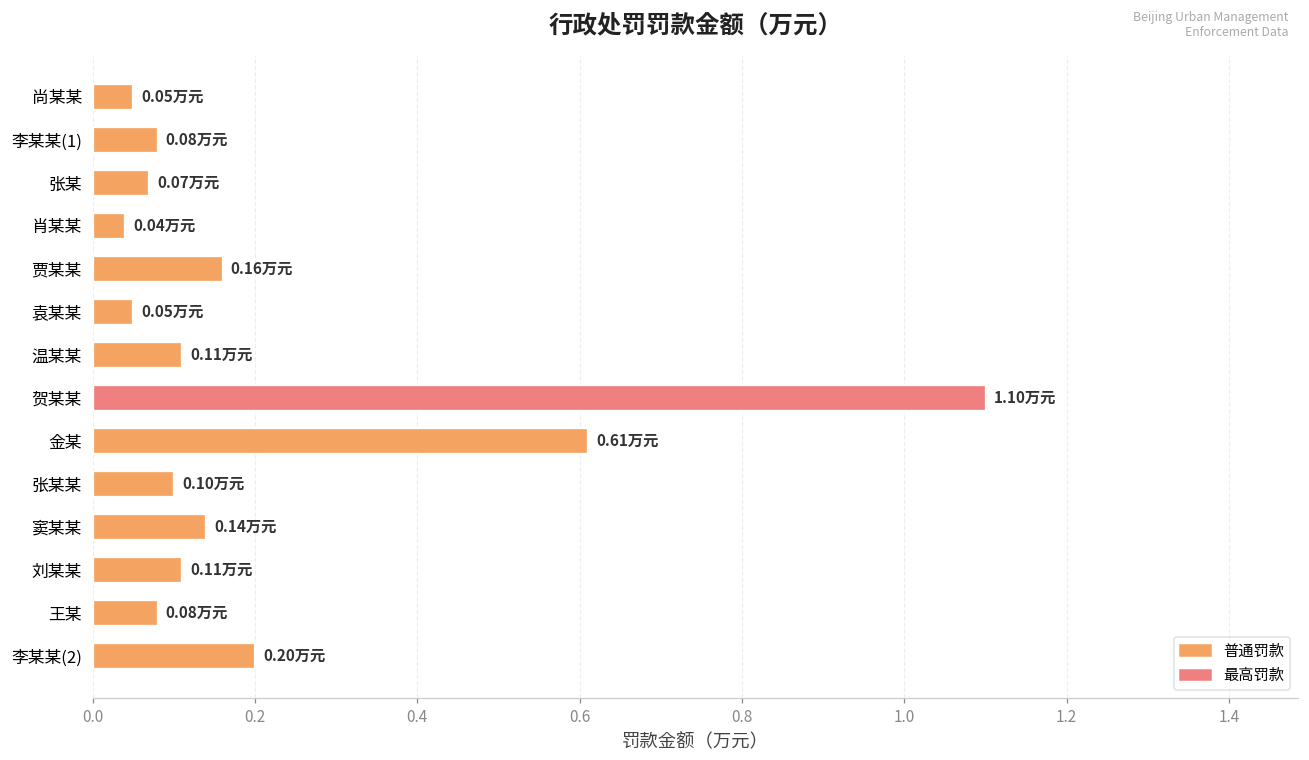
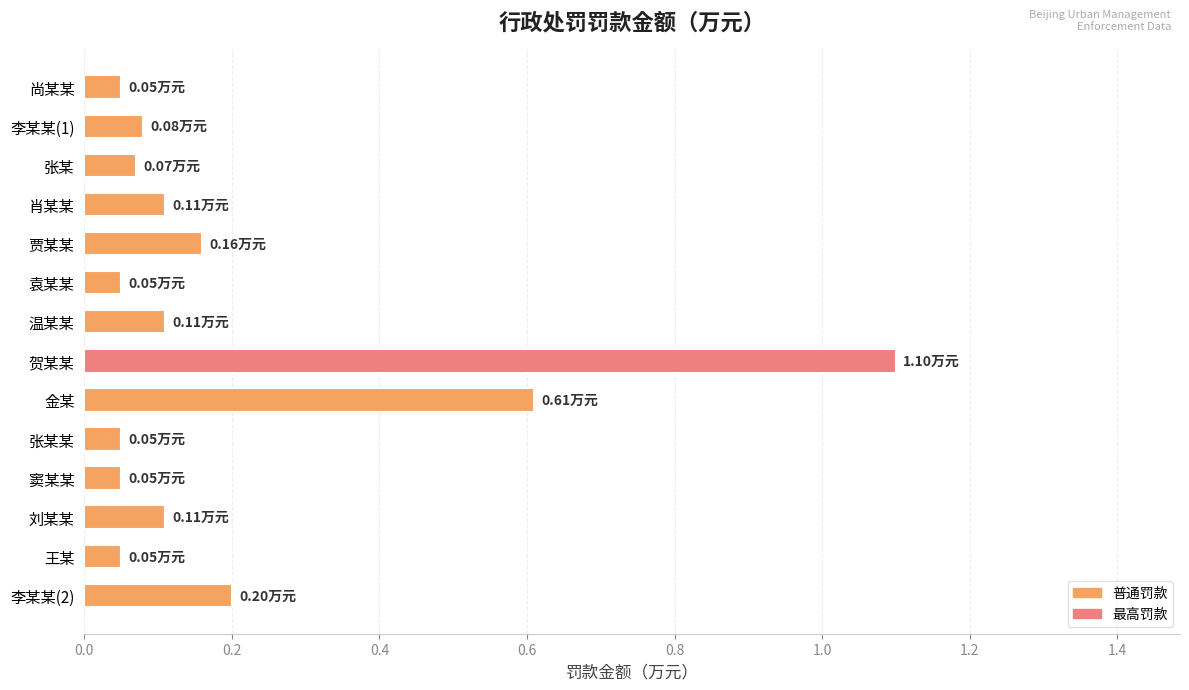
  {
    "尚某某": 0.05,
    "李某某(1)": 0.08,
    "张某": 0.07,
-   "肖某某": 0.04,
+   "肖某某": 0.11,
    "贾某某": 0.16,
    "袁某某": 0.05,
    "温某某": 0.11,
    "贺某某": 1.10,
    "金某": 0.61,
-   "张某某": 0.10,
-   "窦某某": 0.14,
+   "张某某": 0.05,
+   "窦某某": 0.05,
    "刘某某": 0.11,
-   "王某": 0.08,
+   "王某": 0.05,
    "李某某(2)": 0.20
  }
